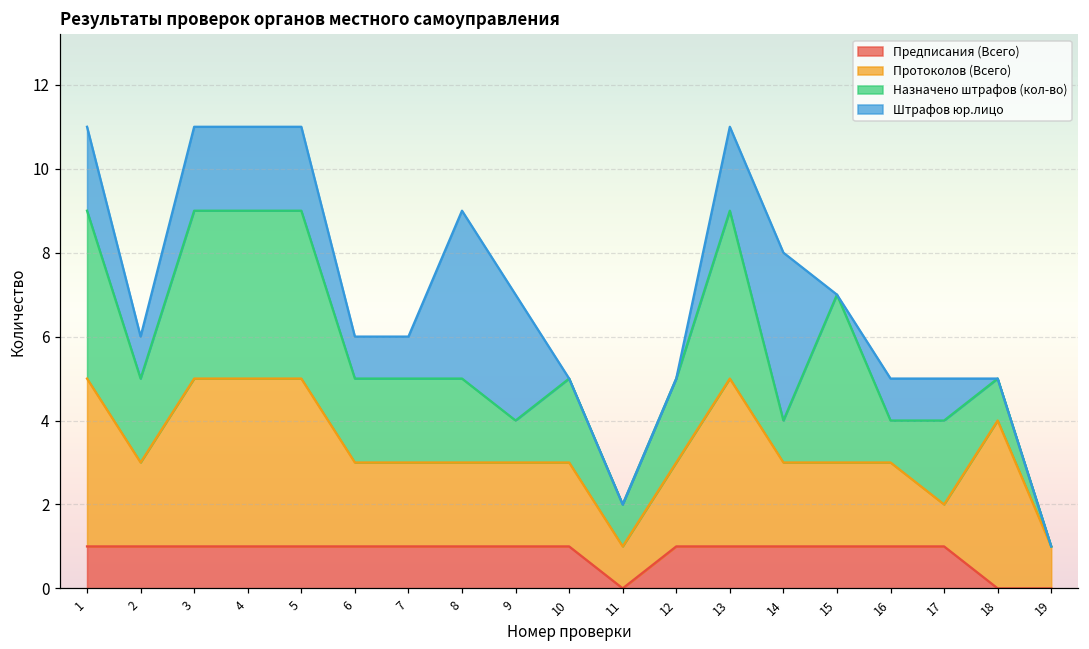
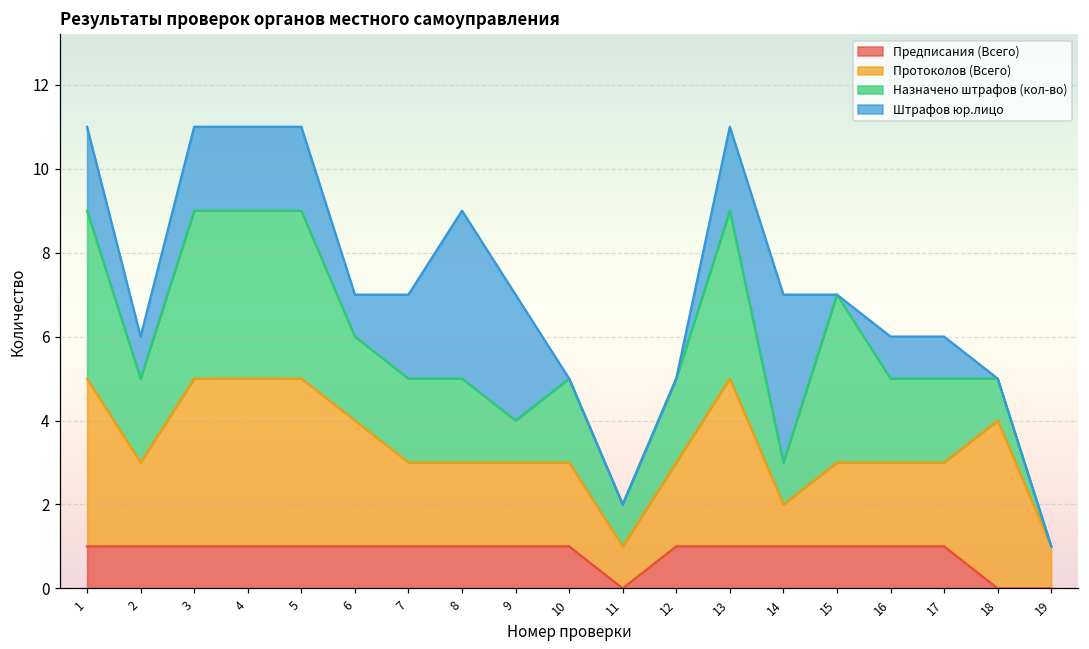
  {
    "Предписания (Всего)": {
      "1": 1,
      "2": 1,
      "3": 1,
      "4": 1,
      "5": 1,
      "6": 1,
      "7": 1,
      "8": 1,
      "9": 1,
      "10": 1,
      "11": 0,
      "12": 1,
      "13": 1,
      "14": 1,
      "15": 1,
      "16": 1,
      "17": 1,
      "18": 0,
      "19": 0
    },
    "Протоколов (Всего)": {
      "1": 4,
      "2": 2,
      "3": 4,
      "4": 4,
      "5": 4,
-     "6": 2,
+     "6": 3,
      "7": 2,
      "8": 2,
      "9": 2,
      "10": 2,
      "11": 1,
      "12": 2,
      "13": 4,
-     "14": 2,
+     "14": 1,
      "15": 2,
      "16": 2,
-     "17": 1,
+     "17": 2,
      "18": 4
    },
    "Назначено штрафов (кол-во)": {
      "1": 4,
      "2": 2,
      "3": 4,
      "4": 4,
      "5": 4,
      "6": 2,
      "7": 2,
      "8": 2,
      "9": 1,
      "13": 4,
      "14": 1,
-     "16": 1,
+     "16": 2,
      "17": 2
    },
    "Штрафов юр.лицо": {
      "1": 2,
      "2": 1,
      "3": 2,
      "4": 2,
      "5": 2,
      "6": 1,
-     "7": 1,
+     "7": 2,
      "8": 4,
      "9": 3,
      "13": 2,
      "14": 4,
      "16": 1,
      "17": 1
    }
  }
